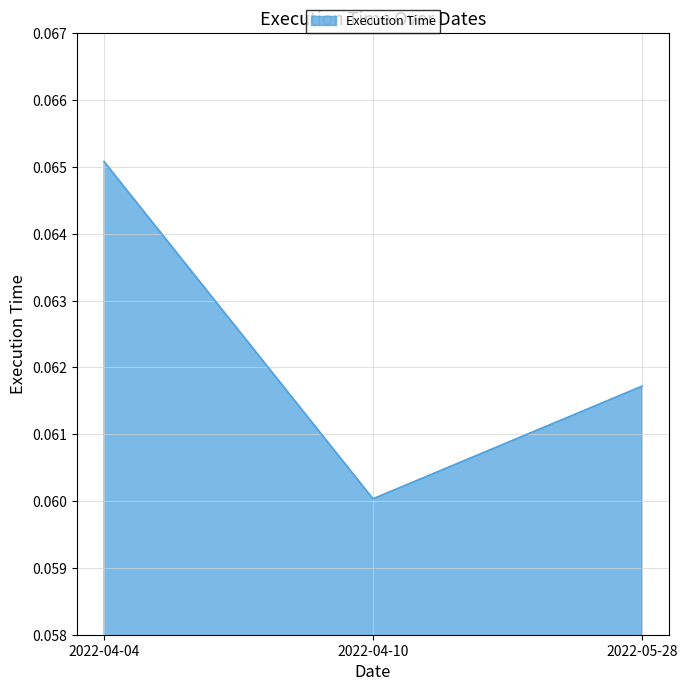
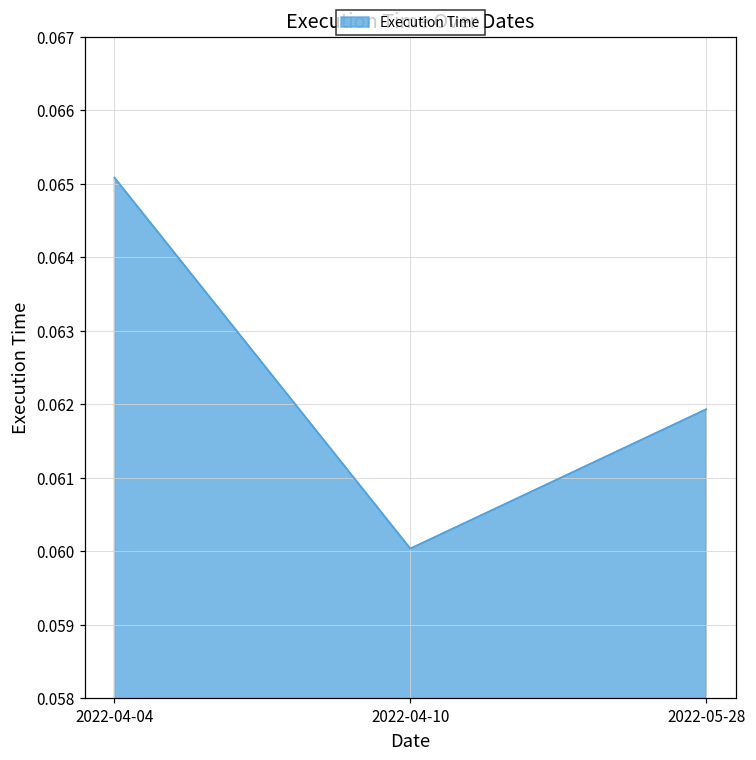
  {
    "2022-04-04": 0.0651,
    "2022-04-10": 0.0600,
-   "2022-05-28": 0.0617
+   "2022-05-28": 0.0619
  }
